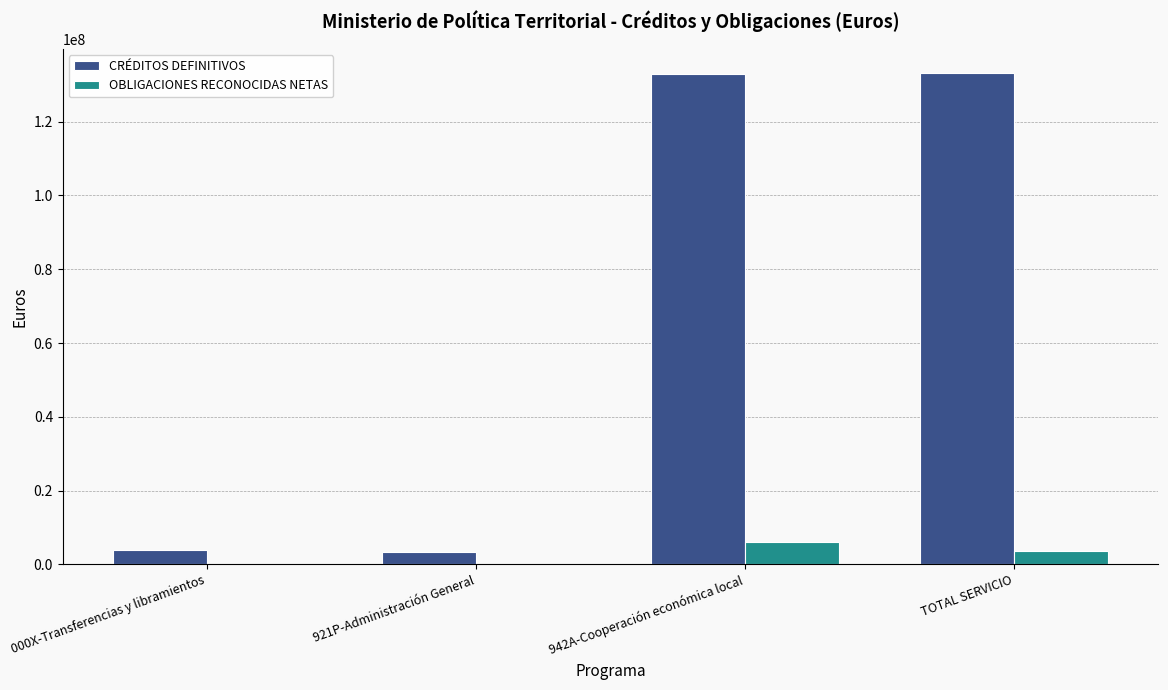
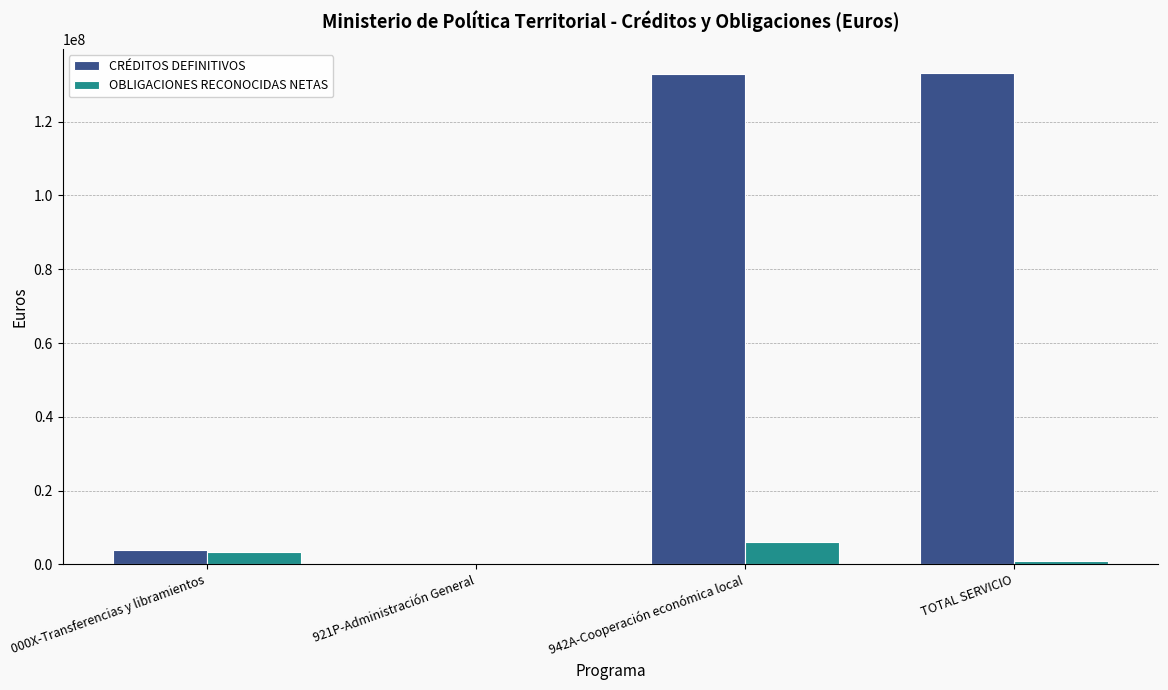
  {
    "CRÉDITOS DEFINITIVOS": {
      "000X-Transferencias y libramientos": 4000000,
-     "921P-Administración General": 3000000,
+     "921P-Administración General": 0,
      "942A-Cooperación económica local": 133000000,
      "TOTAL SERVICIO": 133000000
    },
    "OBLIGACIONES RECONOCIDAS NETAS": {
-     "000X-Transferencias y libramientos": 0,
+     "000X-Transferencias y libramientos": 3000000,
      "921P-Administración General": 0,
      "942A-Cooperación económica local": 6000000,
-     "TOTAL SERVICIO": 4000000
+     "TOTAL SERVICIO": 1000000
    }
  }
